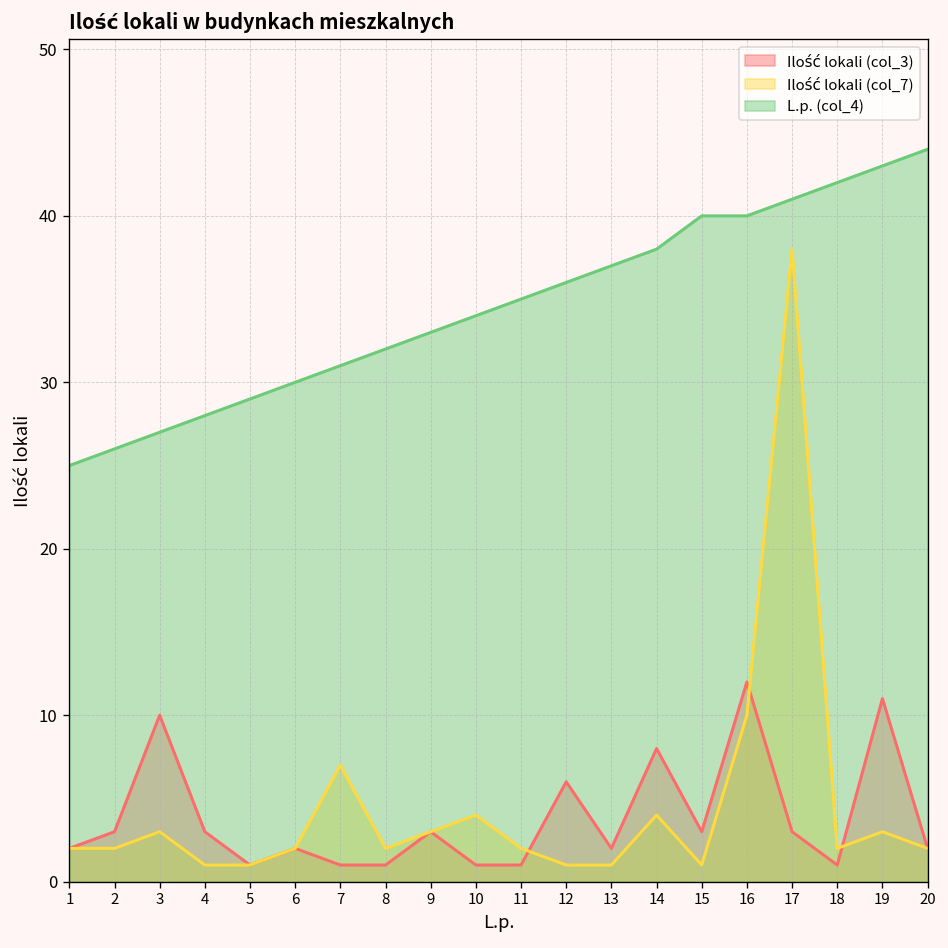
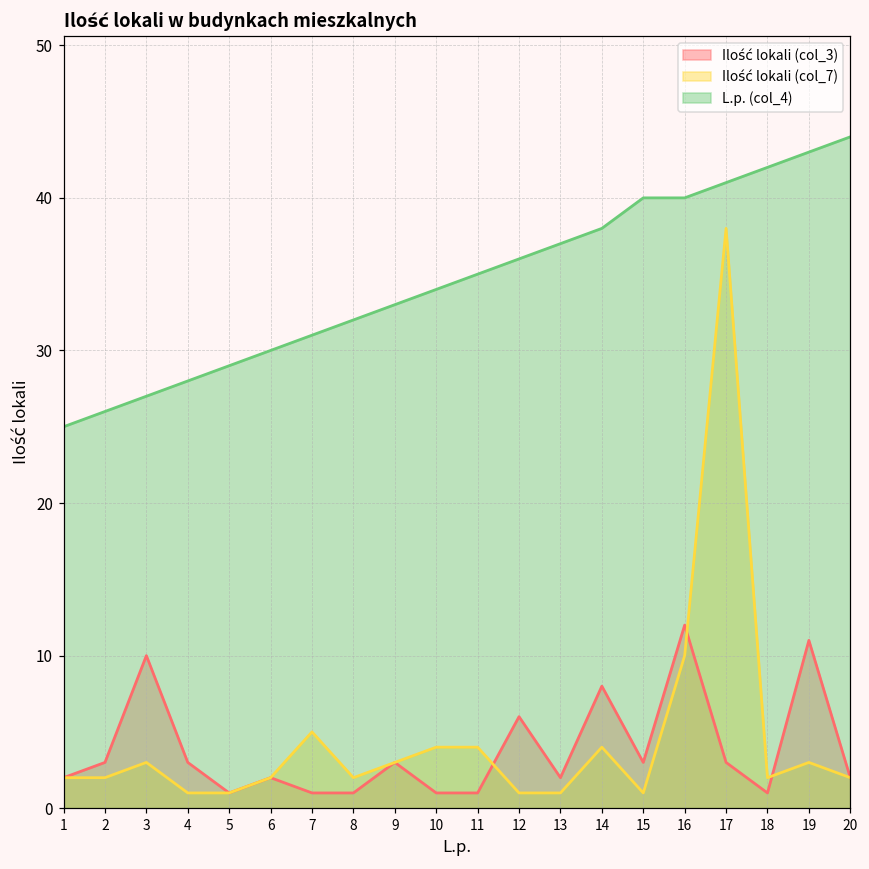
  {
    "Ilość lokali (col_3)": {
      "2": 3,
      "3": 10,
      "4": 3,
      "7": 1,
      "8": 1,
      "10": 1,
      "11": 1,
      "12": 6,
      "13": 2,
      "14": 8,
      "15": 3,
      "16": 12,
      "17": 3,
      "18": 1,
      "19": 11
    },
    "Ilość lokali (col_7)": {
      "2": 2,
      "3": 3,
      "4": 1,
-     "7": 7,
+     "7": 5,
      "8": 2,
      "10": 4,
-     "11": 2,
+     "11": 4,
      "12": 1,
      "13": 1,
      "14": 4,
      "15": 1,
      "16": 10,
      "17": 38,
      "18": 2,
      "19": 3
    },
    "L.p. (col_4)": {
      "1": 25,
      "2": 26,
      "3": 27,
      "4": 28,
      "5": 29,
      "6": 30,
      "7": 31,
      "8": 32,
      "9": 33,
      "10": 34,
      "11": 35,
      "12": 36,
      "13": 37,
      "14": 38,
      "15": 40,
      "16": 40,
      "17": 41,
      "18": 42,
      "19": 43,
      "20": 44
    }
  }
